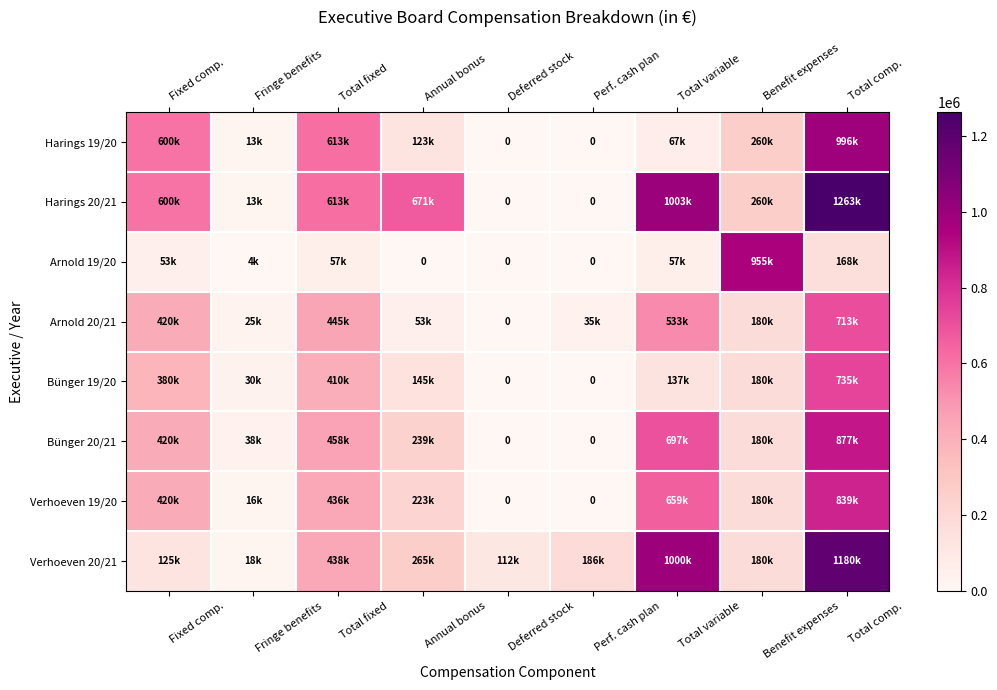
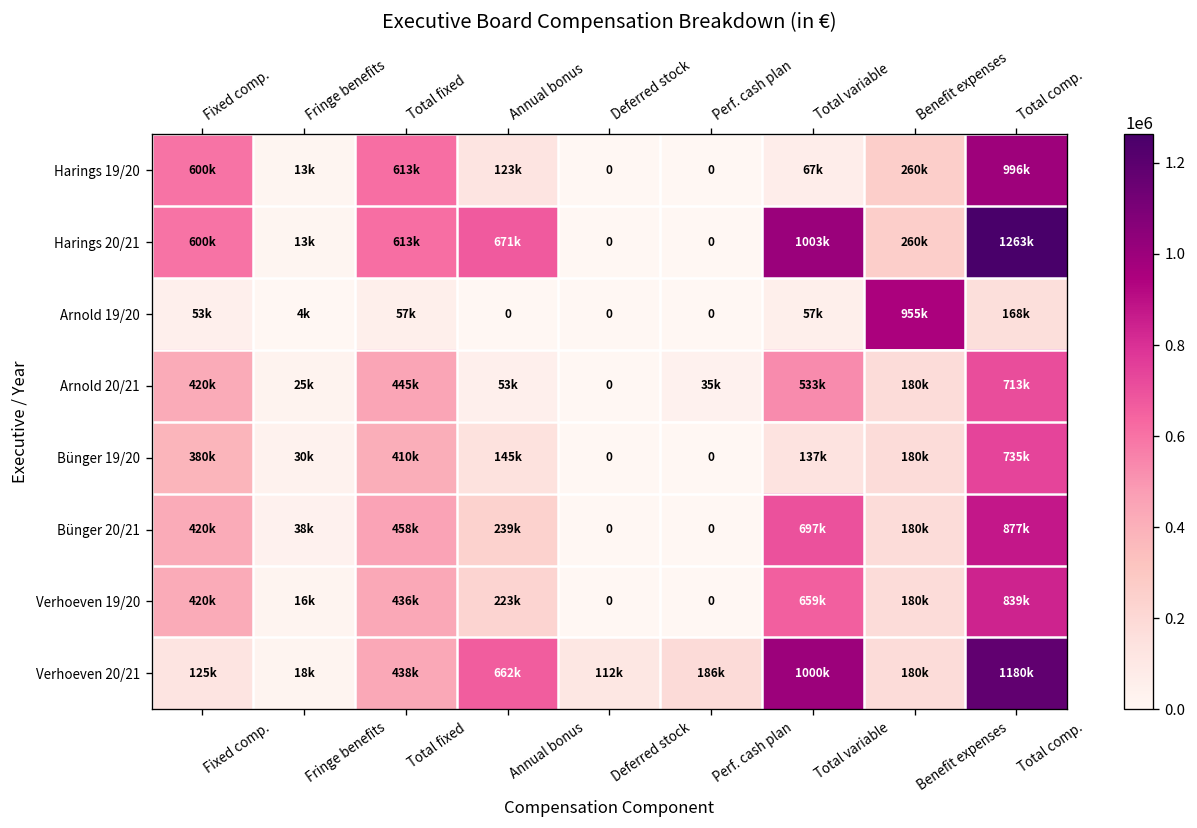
  {
    "Harings 19/20": {
      "Fixed comp.": "600k",
      "Fringe benefits": "13k",
      "Total fixed": "613k",
      "Annual bonus": "123k",
      "Deferred stock": "0",
      "Perf. cash plan": "0",
      "Total variable": "67k",
      "Benefit expenses": "260k",
      "Total comp.": "996k"
    },
    "Harings 20/21": {
      "Fixed comp.": "600k",
      "Fringe benefits": "13k",
      "Total fixed": "613k",
      "Annual bonus": "671k",
      "Deferred stock": "0",
      "Perf. cash plan": "0",
      "Total variable": "1003k",
      "Benefit expenses": "260k",
      "Total comp.": "1263k"
    },
    "Arnold 19/20": {
      "Fixed comp.": "53k",
      "Fringe benefits": "4k",
      "Total fixed": "57k",
      "Annual bonus": "0",
      "Deferred stock": "0",
      "Perf. cash plan": "0",
      "Total variable": "57k",
      "Benefit expenses": "955k",
      "Total comp.": "168k"
    },
    "Arnold 20/21": {
      "Fixed comp.": "420k",
      "Fringe benefits": "25k",
      "Total fixed": "445k",
      "Annual bonus": "53k",
      "Deferred stock": "0",
      "Perf. cash plan": "35k",
      "Total variable": "533k",
      "Benefit expenses": "180k",
      "Total comp.": "713k"
    },
    "Bünger 19/20": {
      "Fixed comp.": "380k",
      "Fringe benefits": "30k",
      "Total fixed": "410k",
      "Annual bonus": "145k",
      "Deferred stock": "0",
      "Perf. cash plan": "0",
      "Total variable": "137k",
      "Benefit expenses": "180k",
      "Total comp.": "735k"
    },
    "Bünger 20/21": {
      "Fixed comp.": "420k",
      "Fringe benefits": "38k",
      "Total fixed": "458k",
      "Annual bonus": "239k",
      "Deferred stock": "0",
      "Perf. cash plan": "0",
      "Total variable": "697k",
      "Benefit expenses": "180k",
      "Total comp.": "877k"
    },
    "Verhoeven 19/20": {
      "Fixed comp.": "420k",
      "Fringe benefits": "16k",
      "Total fixed": "436k",
      "Annual bonus": "223k",
      "Deferred stock": "0",
      "Perf. cash plan": "0",
      "Total variable": "659k",
      "Benefit expenses": "180k",
      "Total comp.": "839k"
    },
    "Verhoeven 20/21": {
      "Fixed comp.": "125k",
      "Fringe benefits": "18k",
      "Total fixed": "438k",
-     "Annual bonus": "265k",
+     "Annual bonus": "662k",
      "Deferred stock": "112k",
      "Perf. cash plan": "186k",
      "Total variable": "1000k",
      "Benefit expenses": "180k",
      "Total comp.": "1180k"
    }
  }
